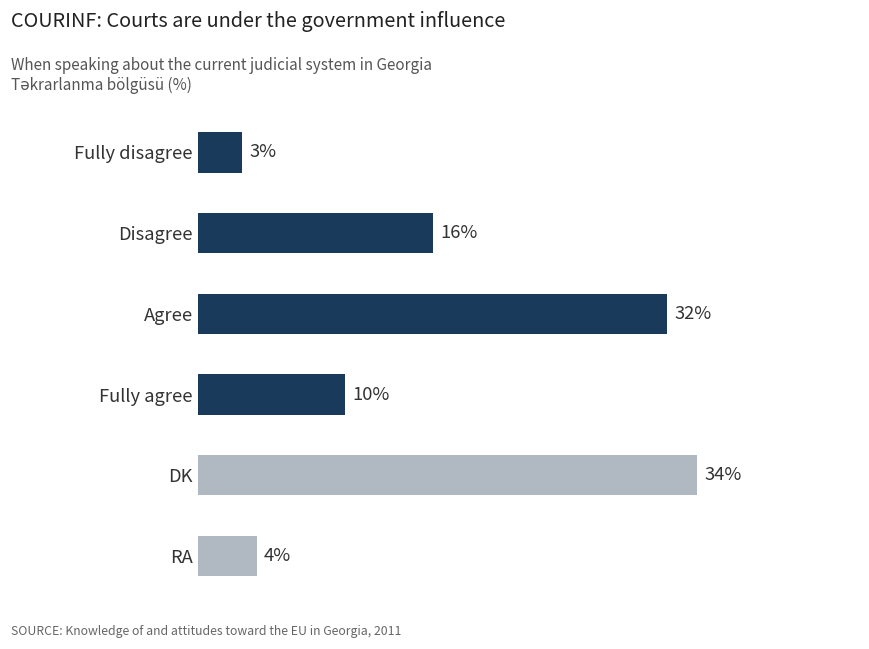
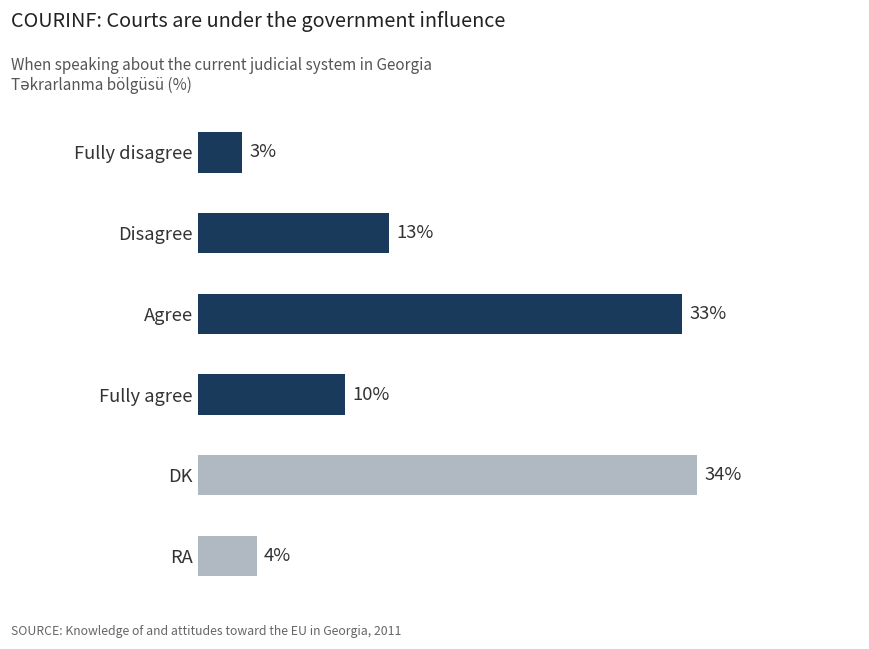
  {
    "Fully disagree": "3%",
-   "Disagree": "16%",
-   "Agree": "32%",
+   "Disagree": "13%",
+   "Agree": "33%",
    "Fully agree": "10%",
    "DK": "34%",
    "RA": "4%"
  }
